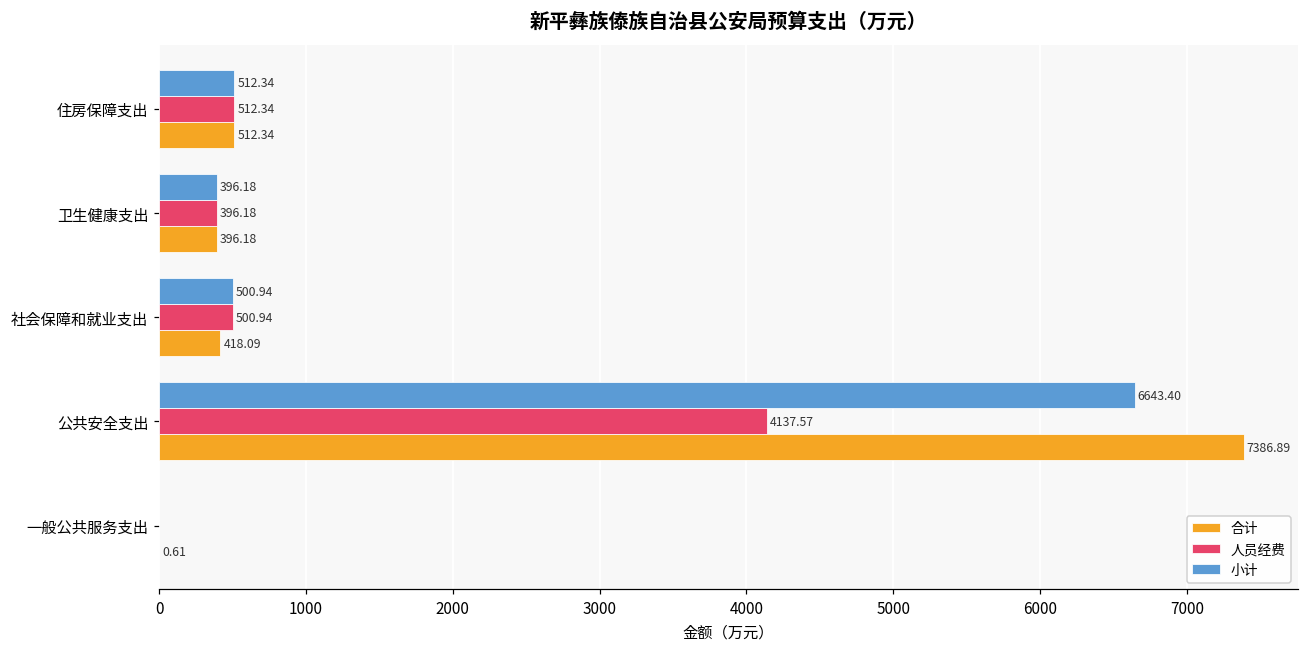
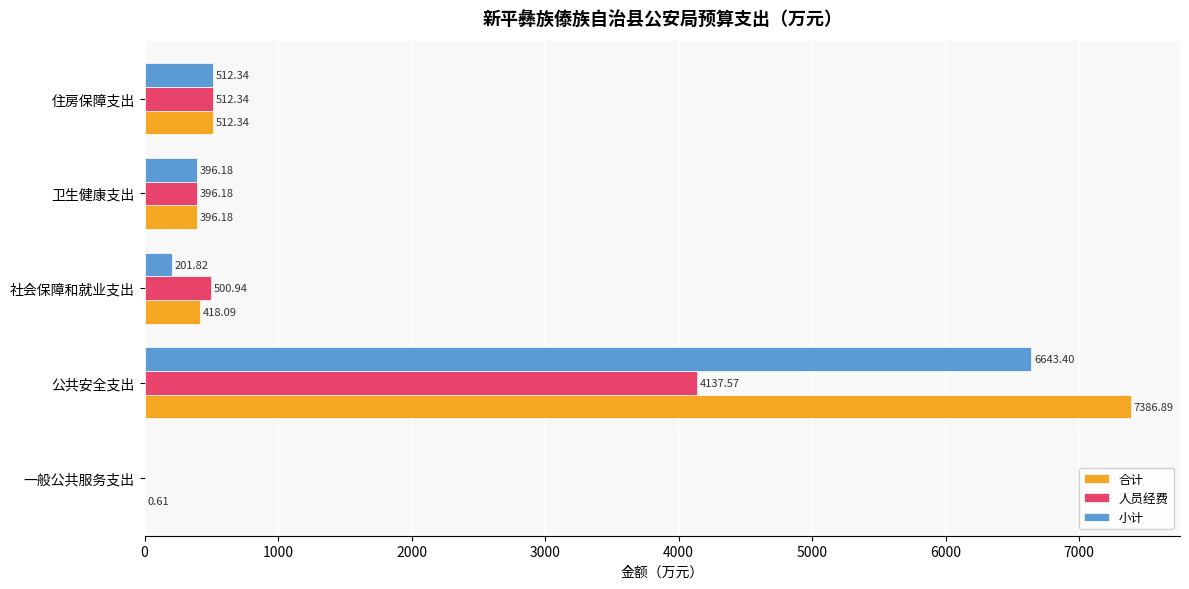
  {
    "合计": {
      "住房保障支出": 512.34,
      "卫生健康支出": 396.18,
      "社会保障和就业支出": 418.09,
      "公共安全支出": 7386.89,
      "一般公共服务支出": 0.61
    },
    "人员经费": {
      "住房保障支出": 512.34,
      "卫生健康支出": 396.18,
      "社会保障和就业支出": 500.94,
      "公共安全支出": 4137.57
    },
    "小计": {
      "住房保障支出": 512.34,
      "卫生健康支出": 396.18,
-     "社会保障和就业支出": 500.94,
+     "社会保障和就业支出": 201.82,
      "公共安全支出": 6643.40
    }
  }
